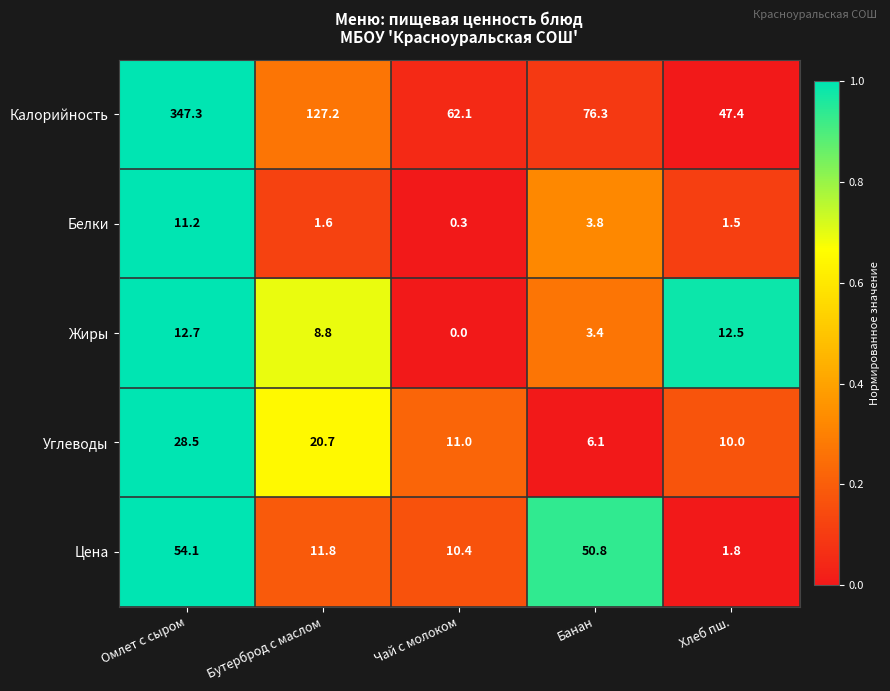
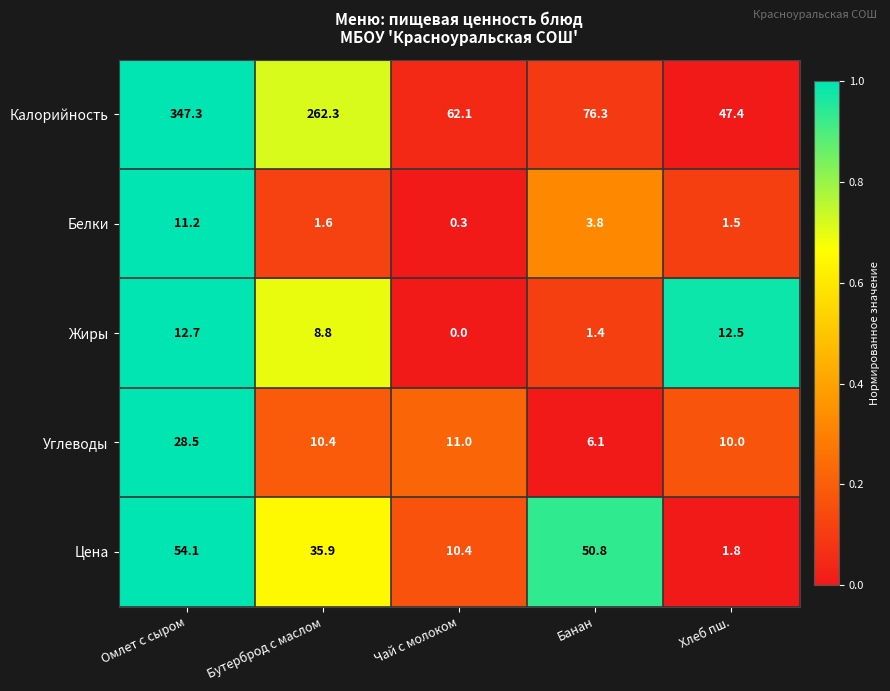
  {
    "Калорийность": {
      "Омлет с сыром": 347.3,
-     "Бутерброд с маслом": 127.2,
+     "Бутерброд с маслом": 262.3,
      "Чай с молоком": 62.1,
      "Банан": 76.3,
      "Хлеб пш.": 47.4
    },
    "Белки": {
      "Омлет с сыром": 11.2,
      "Бутерброд с маслом": 1.6,
      "Чай с молоком": 0.3,
      "Банан": 3.8,
      "Хлеб пш.": 1.5
    },
    "Жиры": {
      "Омлет с сыром": 12.7,
      "Бутерброд с маслом": 8.8,
      "Чай с молоком": 0.0,
-     "Банан": 3.4,
+     "Банан": 1.4,
      "Хлеб пш.": 12.5
    },
    "Углеводы": {
      "Омлет с сыром": 28.5,
-     "Бутерброд с маслом": 20.7,
+     "Бутерброд с маслом": 10.4,
      "Чай с молоком": 11.0,
      "Банан": 6.1,
      "Хлеб пш.": 10.0
    },
    "Цена": {
      "Омлет с сыром": 54.1,
-     "Бутерброд с маслом": 11.8,
+     "Бутерброд с маслом": 35.9,
      "Чай с молоком": 10.4,
      "Банан": 50.8,
      "Хлеб пш.": 1.8
    }
  }
